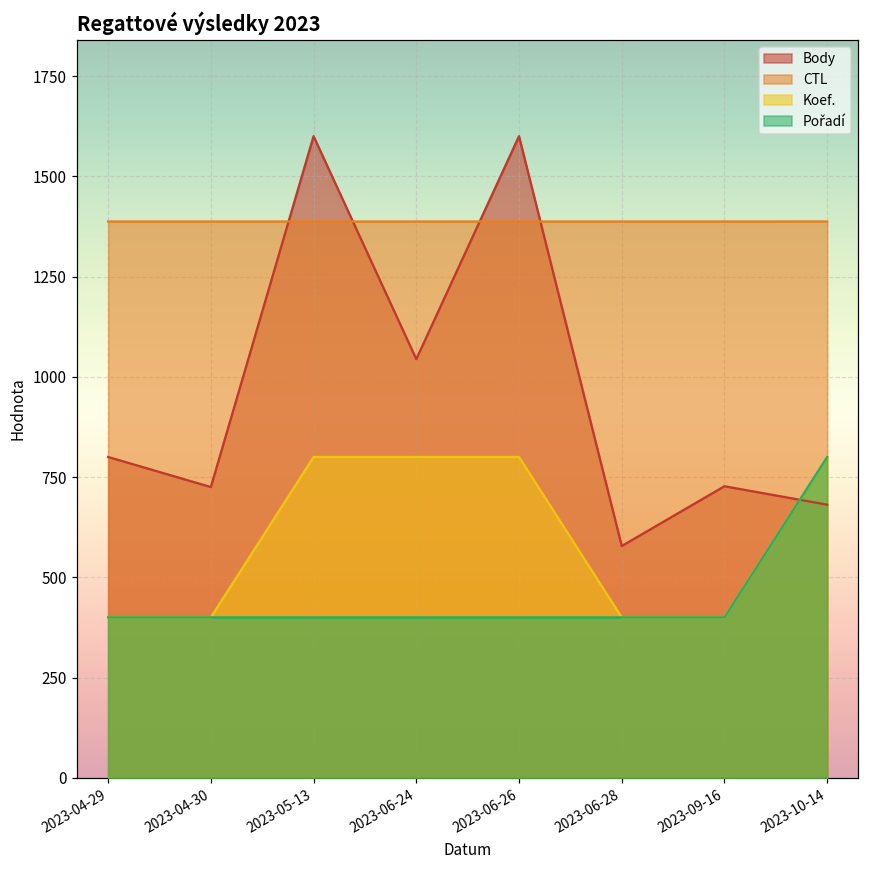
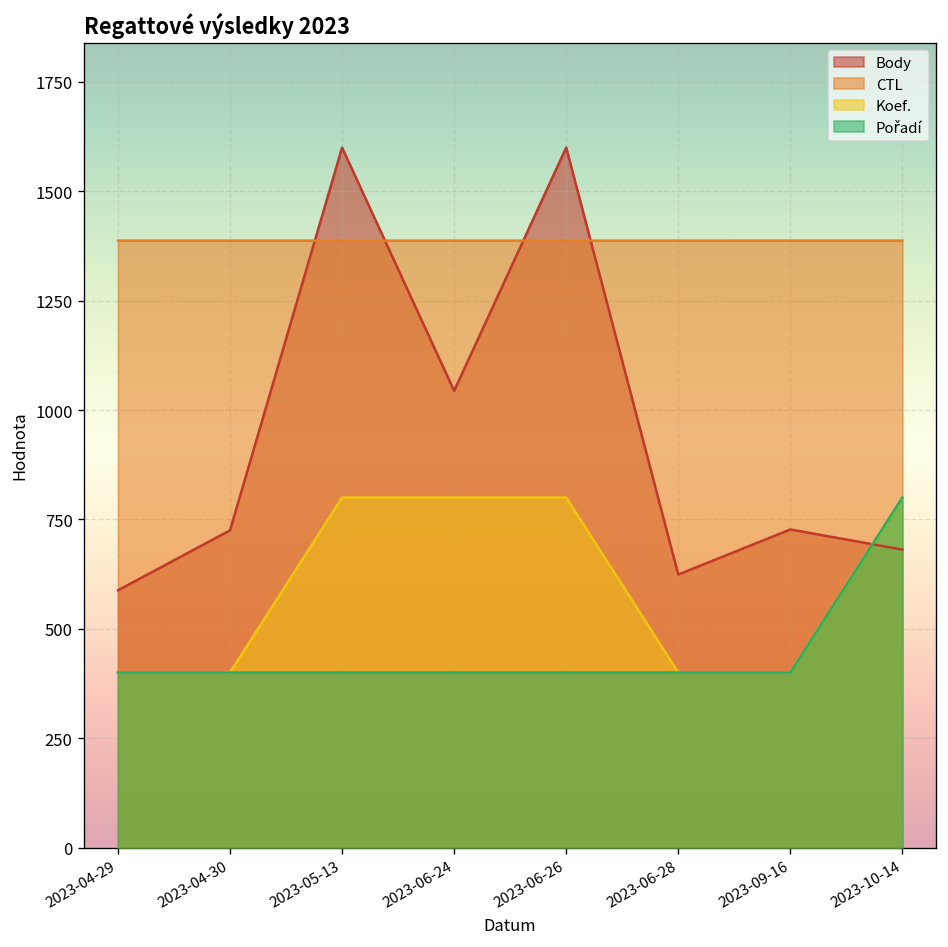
  {
    "Body": {
-     "2023-04-29": 800,
+     "2023-04-29": 590,
      "2023-04-30": 730,
      "2023-05-13": 1600,
      "2023-06-24": 1040,
      "2023-06-26": 1600,
-     "2023-06-28": 580,
+     "2023-06-28": 620,
      "2023-09-16": 730,
      "2023-10-14": 680
    },
    "CTL": {
      "2023-04-29": 1390,
      "2023-04-30": 1390,
      "2023-05-13": 1390,
      "2023-06-24": 1390,
      "2023-06-26": 1390,
      "2023-06-28": 1390,
      "2023-09-16": 1390,
      "2023-10-14": 1390
    },
    "Koef.": {
      "2023-05-13": 800,
      "2023-06-24": 800,
      "2023-06-26": 800
    },
    "Pořadí": {
      "2023-05-13": 400,
      "2023-06-24": 400,
      "2023-06-26": 400
    }
  }
